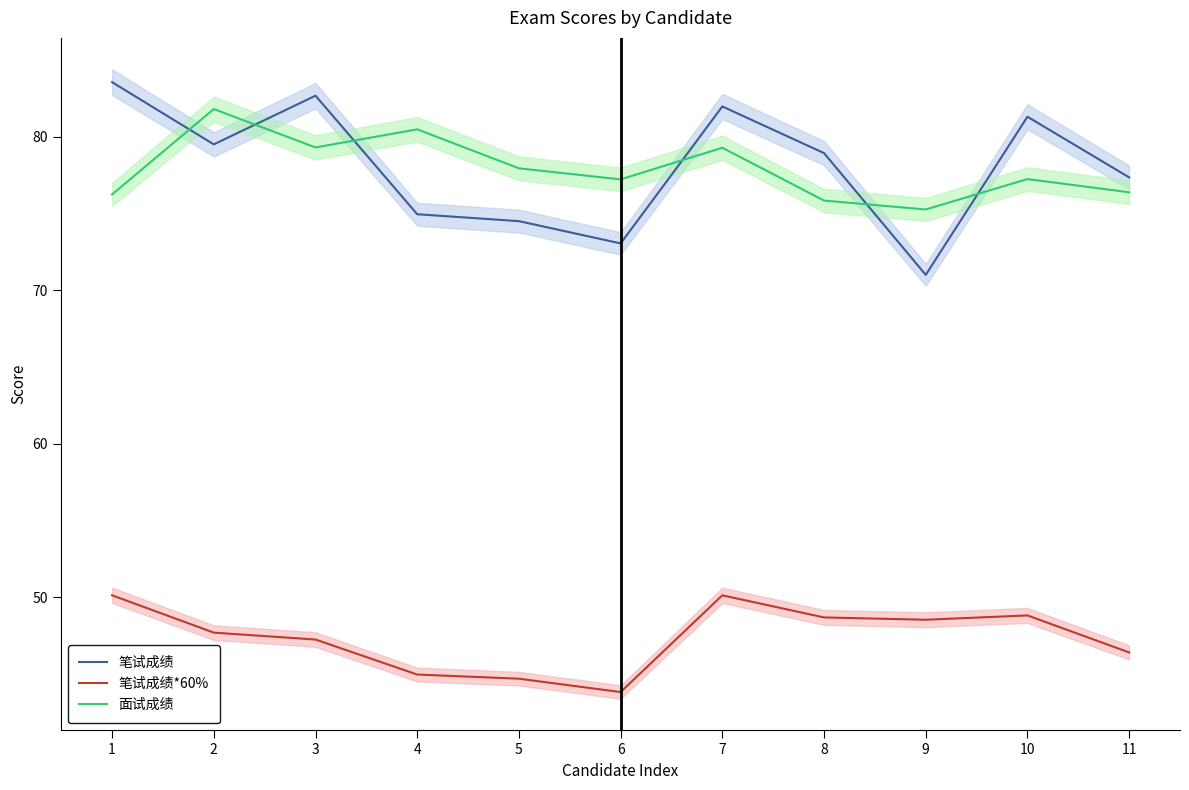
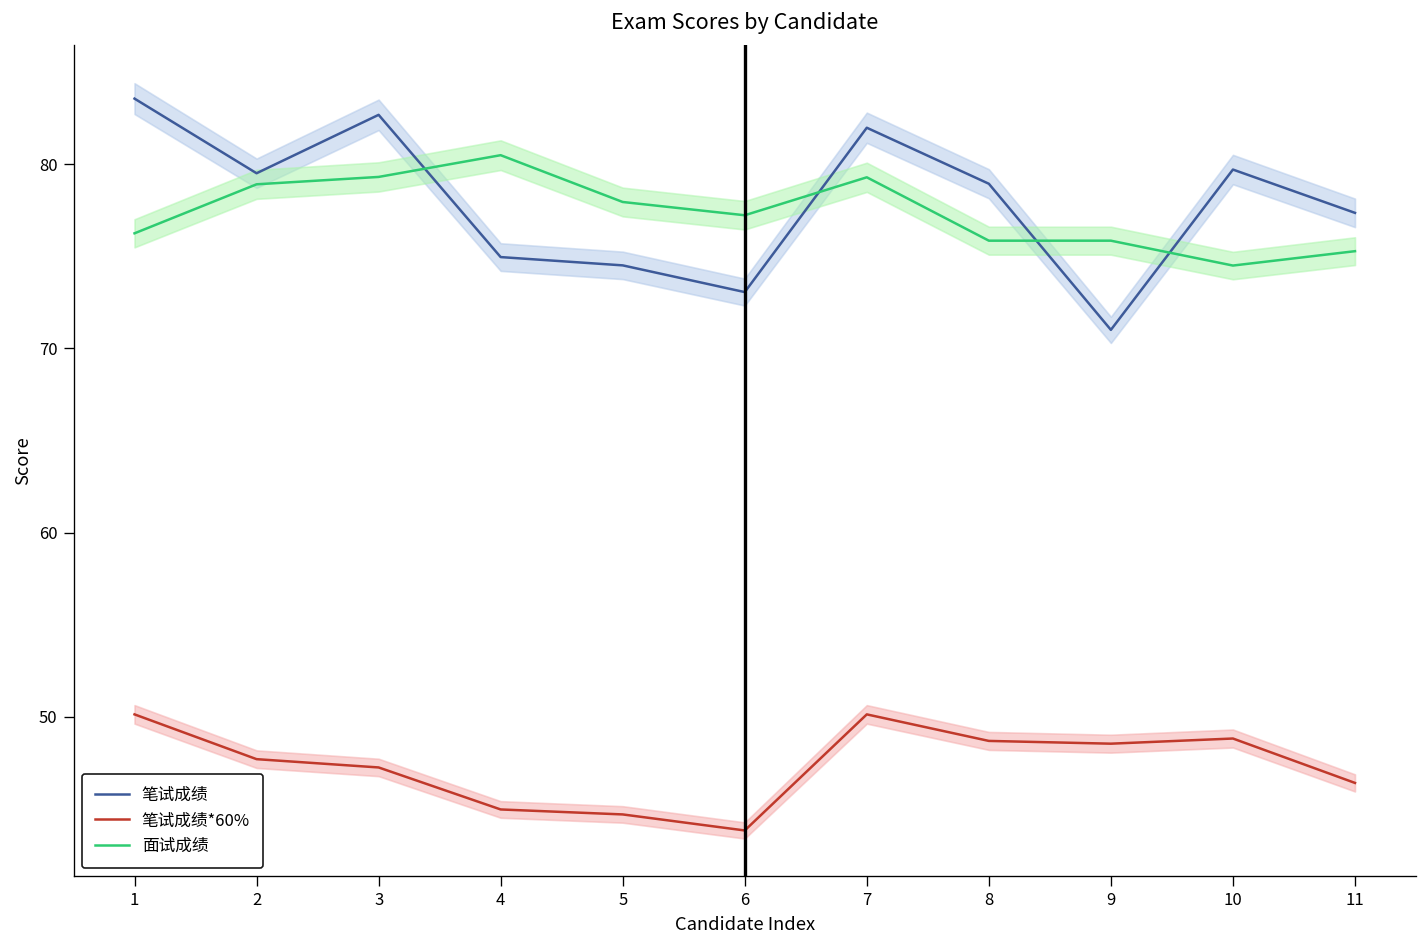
  {
    "笔试成绩": {
      "1": 83.6,
      "2": 79.5,
      "3": 82.7,
      "4": 75.0,
      "5": 74.5,
      "6": 73.1,
      "7": 82.0,
      "8": 78.9,
      "9": 71.0,
-     "10": 81.3,
+     "10": 79.7,
      "11": 77.4
    },
    "笔试成绩*60%": {
      "1": 50.1,
      "2": 47.7,
      "3": 47.3,
      "4": 45.0,
      "5": 44.7,
      "6": 43.8,
      "7": 50.1,
      "8": 48.7,
      "9": 48.5,
      "10": 48.8,
      "11": 46.4
    },
    "面试成绩": {
      "1": 76.2,
-     "2": 81.8,
+     "2": 78.9,
      "3": 79.3,
      "4": 80.5,
      "5": 77.9,
      "6": 77.2,
      "7": 79.3,
      "8": 75.8,
-     "9": 75.3,
-     "10": 77.2,
-     "11": 76.4
+     "9": 75.8,
+     "10": 74.5,
+     "11": 75.3
    }
  }
